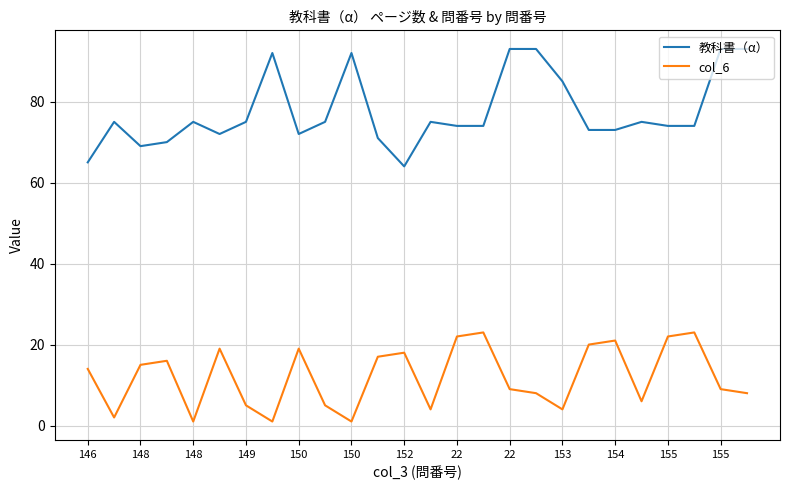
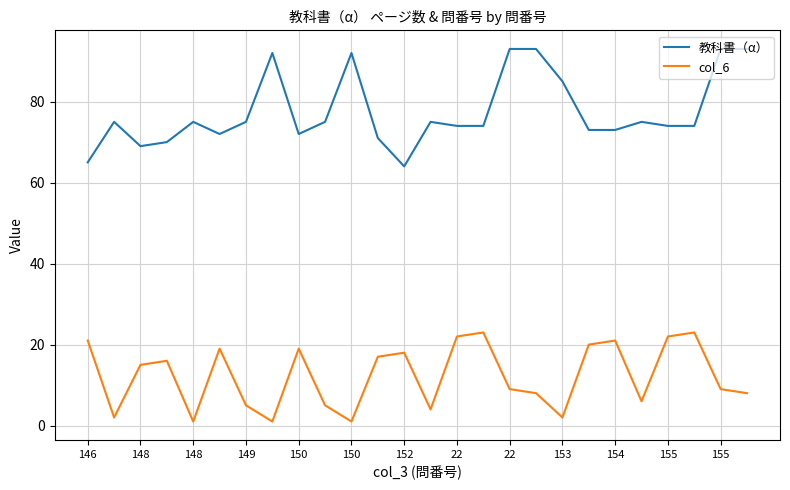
  {
    "教科書（α）": {
      "146": 65,
      "149": 75,
      "152": 64,
      "153": 85,
      "154": 73
    },
    "col_6": {
-     "146": 14,
+     "146": 21,
      "149": 5,
      "152": 18,
-     "153": 4,
+     "153": 2,
      "154": 21
    }
  }
